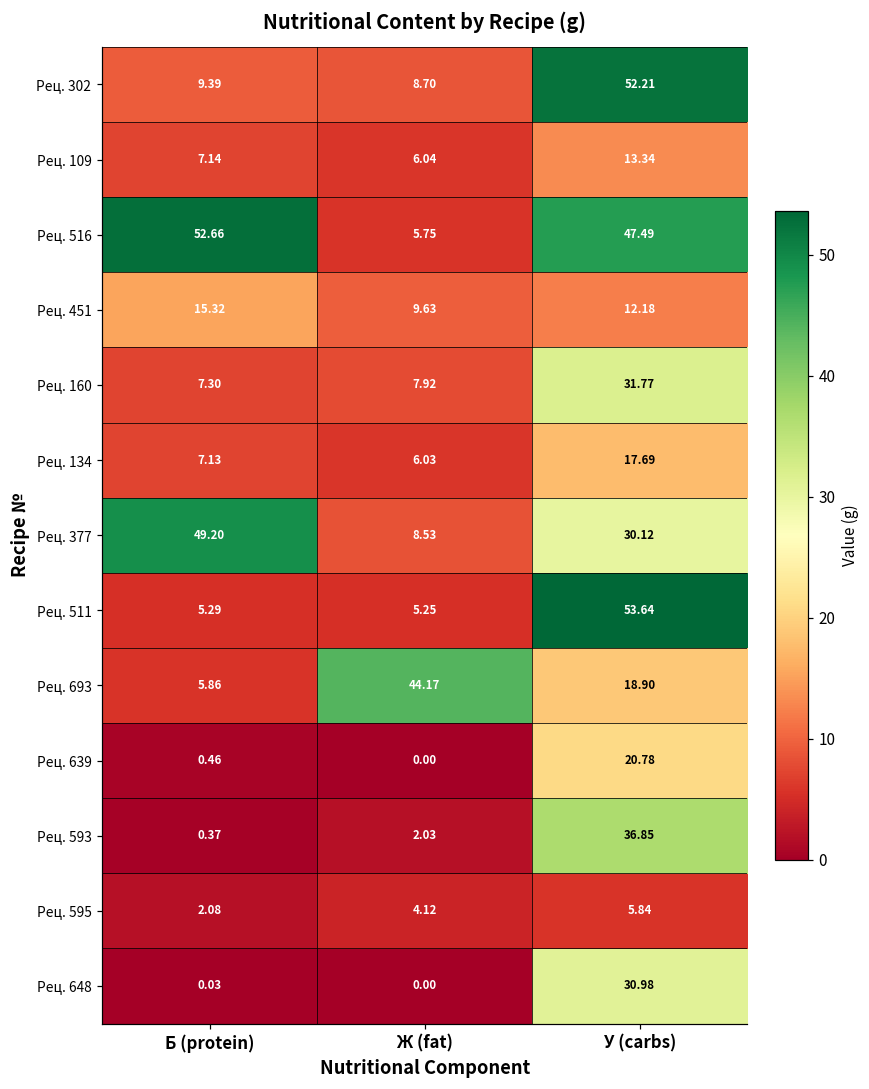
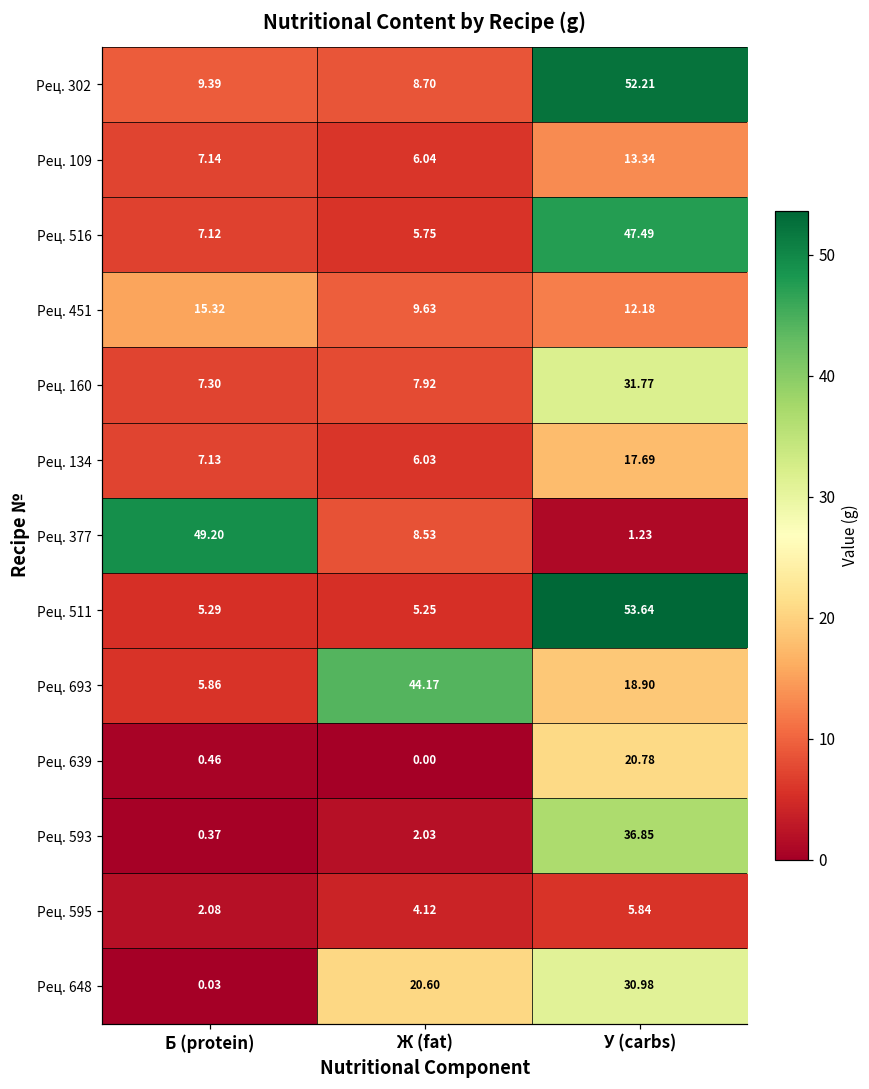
  {
    "Рец. 302": {
      "Б (protein)": 9.39,
      "Ж (fat)": 8.70,
      "У (carbs)": 52.21
    },
    "Рец. 109": {
      "Б (protein)": 7.14,
      "Ж (fat)": 6.04,
      "У (carbs)": 13.34
    },
    "Рец. 516": {
-     "Б (protein)": 52.66,
+     "Б (protein)": 7.12,
      "Ж (fat)": 5.75,
      "У (carbs)": 47.49
    },
    "Рец. 451": {
      "Б (protein)": 15.32,
      "Ж (fat)": 9.63,
      "У (carbs)": 12.18
    },
    "Рец. 160": {
      "Б (protein)": 7.30,
      "Ж (fat)": 7.92,
      "У (carbs)": 31.77
    },
    "Рец. 134": {
      "Б (protein)": 7.13,
      "Ж (fat)": 6.03,
      "У (carbs)": 17.69
    },
    "Рец. 377": {
      "Б (protein)": 49.20,
      "Ж (fat)": 8.53,
-     "У (carbs)": 30.12
+     "У (carbs)": 1.23
    },
    "Рец. 511": {
      "Б (protein)": 5.29,
      "Ж (fat)": 5.25,
      "У (carbs)": 53.64
    },
    "Рец. 693": {
      "Б (protein)": 5.86,
      "Ж (fat)": 44.17,
      "У (carbs)": 18.90
    },
    "Рец. 639": {
      "Б (protein)": 0.46,
      "Ж (fat)": 0.00,
      "У (carbs)": 20.78
    },
    "Рец. 593": {
      "Б (protein)": 0.37,
      "Ж (fat)": 2.03,
      "У (carbs)": 36.85
    },
    "Рец. 595": {
      "Б (protein)": 2.08,
      "Ж (fat)": 4.12,
      "У (carbs)": 5.84
    },
    "Рец. 648": {
      "Б (protein)": 0.03,
-     "Ж (fat)": 0.00,
+     "Ж (fat)": 20.60,
      "У (carbs)": 30.98
    }
  }
